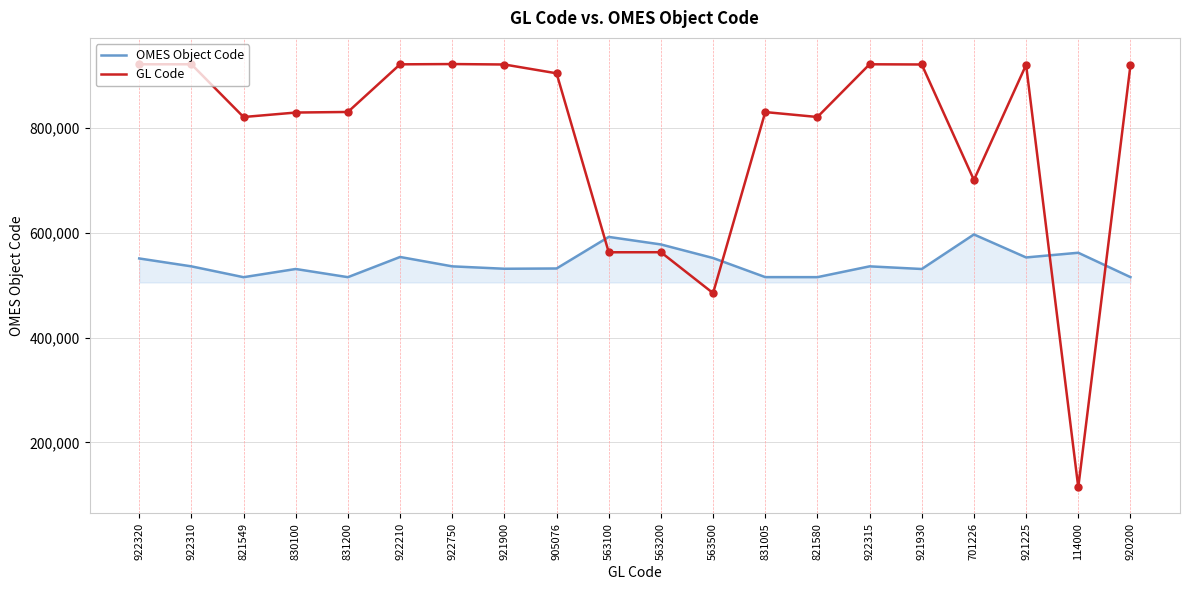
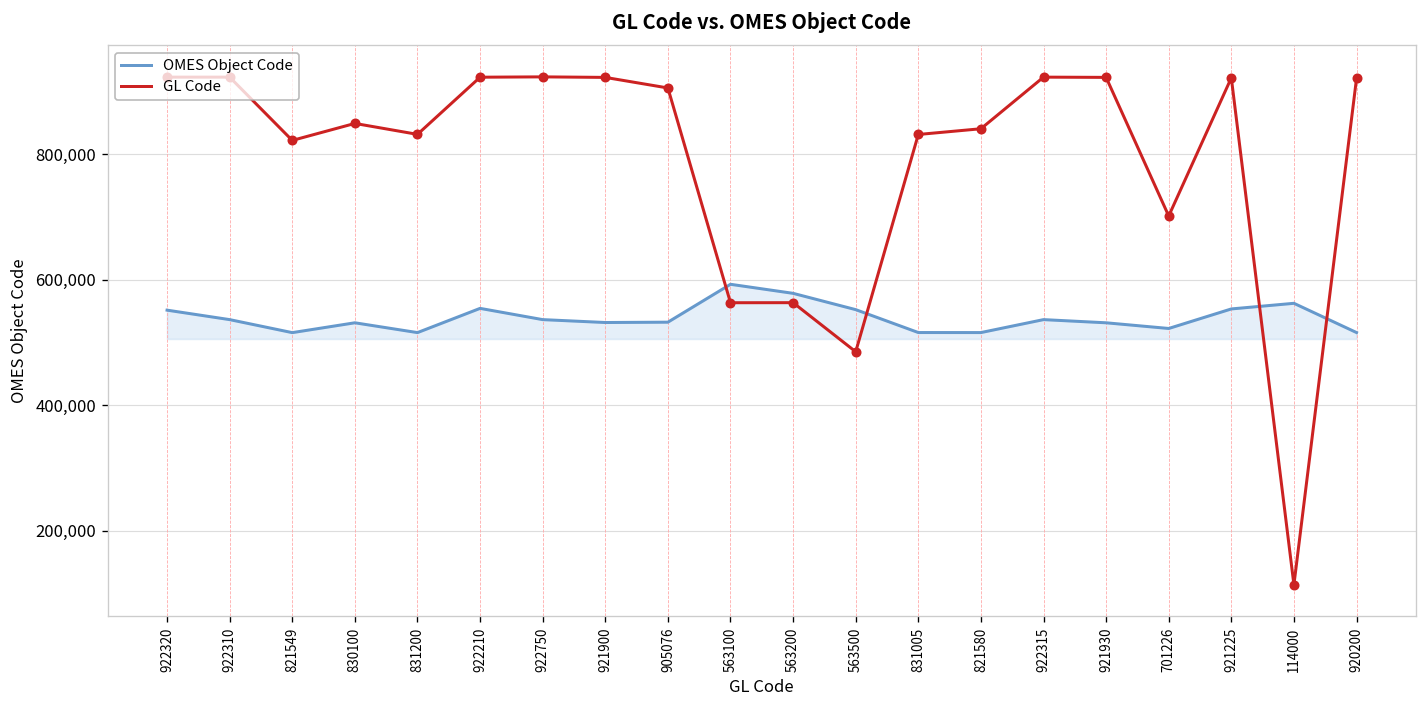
  {
    "OMES Object Code": {
      "922320": "550,000",
      "922310": "540,000",
      "821549": "520,000",
      "830100": "530,000",
      "831200": "520,000",
      "922210": "550,000",
      "922750": "540,000",
      "921900": "530,000",
      "905076": "530,000",
      "563100": "590,000",
      "563200": "580,000",
      "563500": "550,000",
      "831005": "520,000",
      "821580": "520,000",
      "922315": "540,000",
      "921930": "530,000",
-     "701226": "600,000",
+     "701226": "520,000",
      "921225": "550,000",
      "114000": "560,000",
      "920200": "520,000"
    },
    "GL Code": {
      "821549": "820,000",
-     "830100": "830,000",
+     "830100": "850,000",
      "831200": "830,000",
      "922210": "920,000",
      "922750": "920,000",
      "921900": "920,000",
      "905076": "910,000",
      "563100": "560,000",
      "563200": "560,000",
      "563500": "490,000",
      "831005": "830,000",
-     "821580": "820,000",
+     "821580": "840,000",
      "922315": "920,000",
      "921930": "920,000",
      "701226": "700,000",
      "921225": "920,000",
      "114000": "110,000",
      "920200": "920,000"
    }
  }
